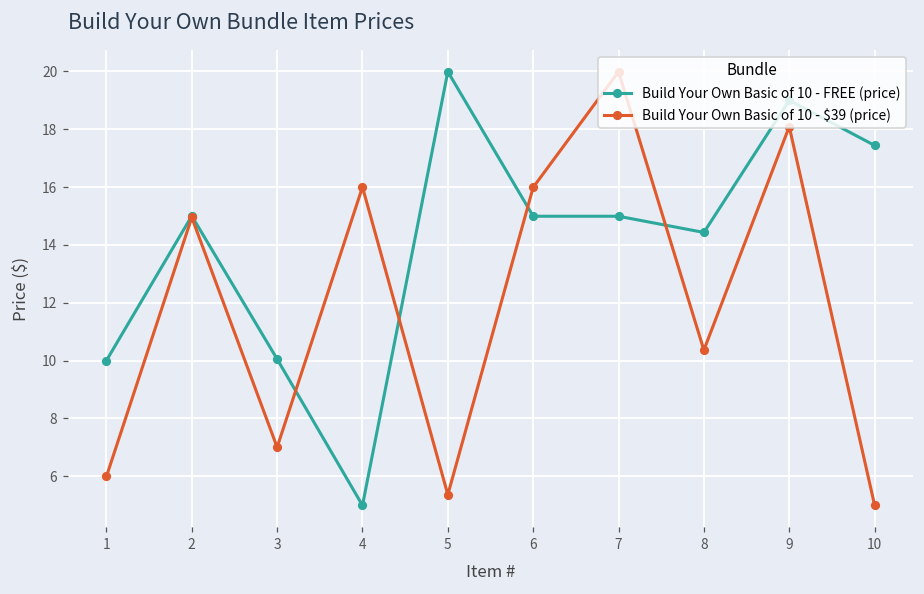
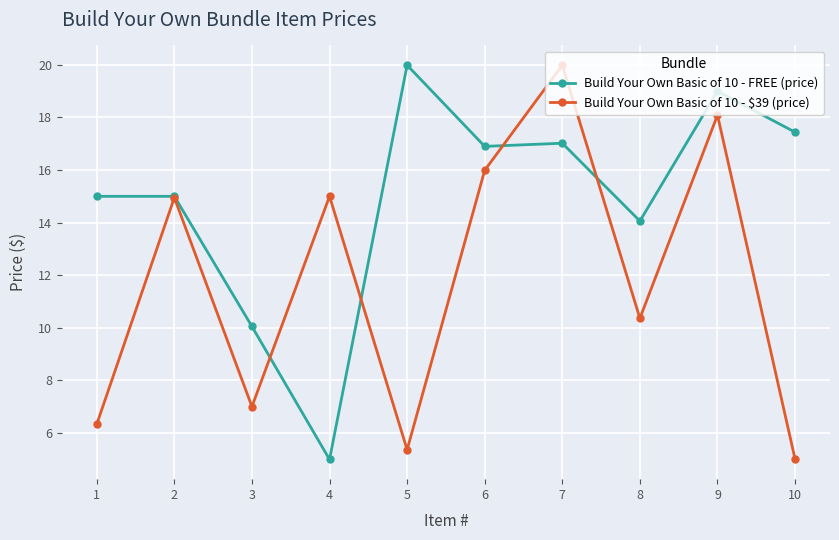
  {
    "Build Your Own Basic of 10 - FREE (price)": {
-     "1": 10,
+     "1": 15,
      "3": 10.1,
      "4": 5.0,
      "5": 20.0,
-     "6": 15.0,
-     "7": 15.0,
-     "8": 14.4,
+     "6": 16.9,
+     "7": 17.0,
+     "8": 14.1,
      "10": 17.4
    },
    "Build Your Own Basic of 10 - $39 (price)": {
-     "1": 6.0,
+     "1": 6.3,
      "3": 7.0,
-     "4": 16,
+     "4": 15,
      "5": 5.4,
      "6": 16.0,
      "8": 10.4,
      "9": 18.1,
      "10": 5.0
    }
  }
